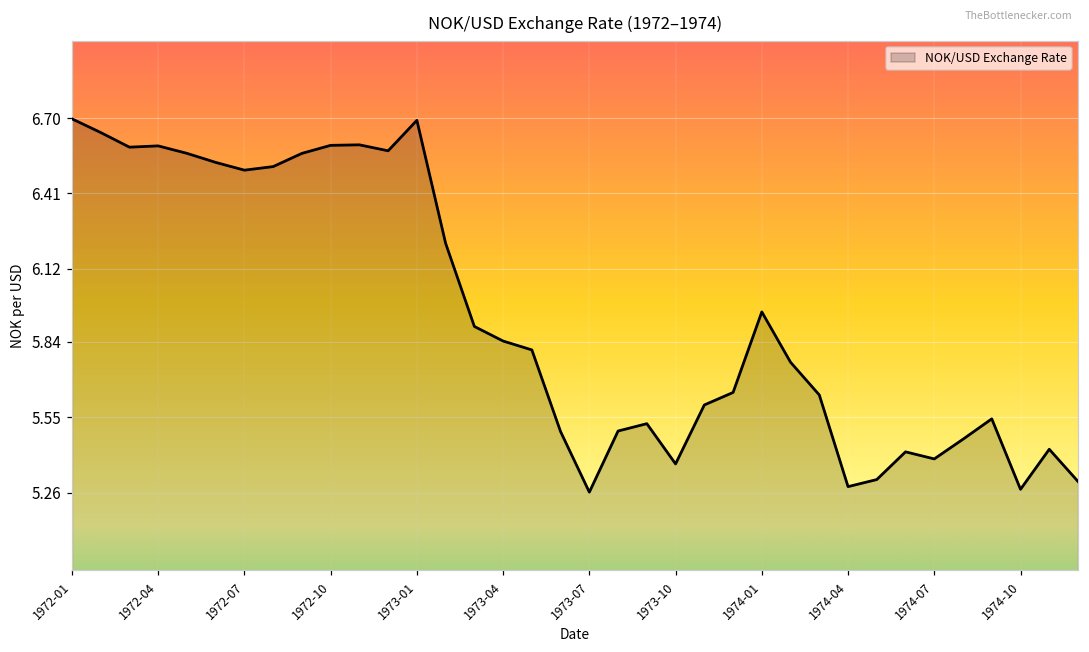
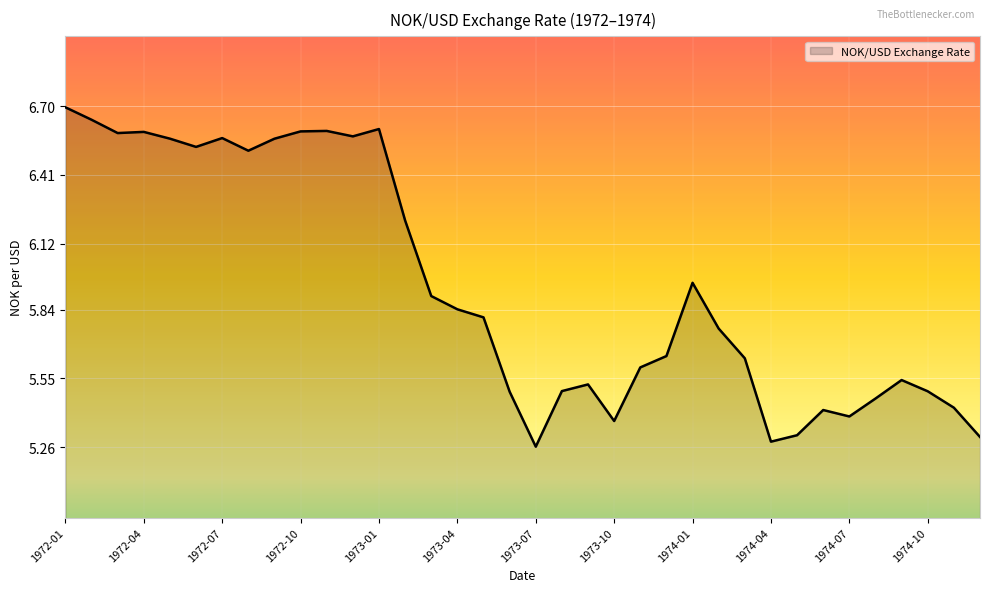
  {
    "1972-01": 6.70,
    "1972-04": 6.59,
-   "1972-07": 6.50,
+   "1972-07": 6.57,
    "1972-10": 6.59,
-   "1973-01": 6.69,
+   "1973-01": 6.60,
    "1973-04": 5.84,
    "1973-07": 5.26,
    "1973-10": 5.37,
    "1974-01": 5.95,
    "1974-04": 5.28,
    "1974-07": 5.39,
-   "1974-10": 5.27
+   "1974-10": 5.50
  }
